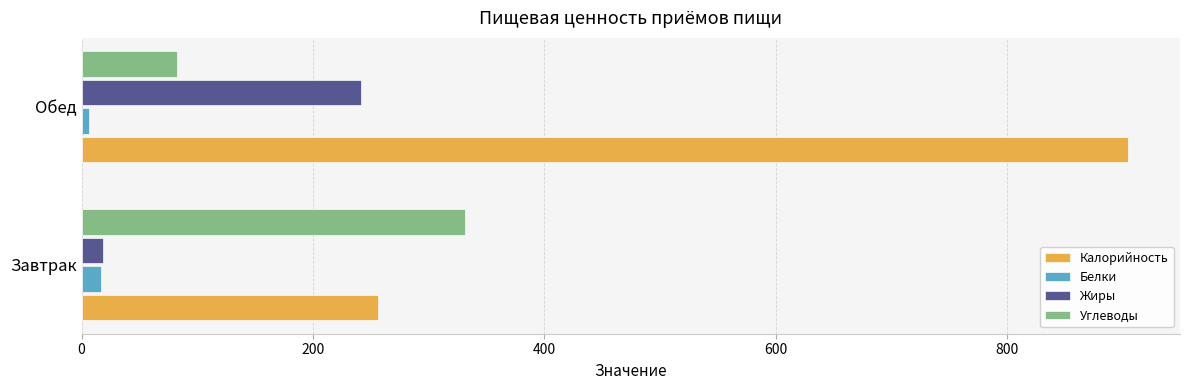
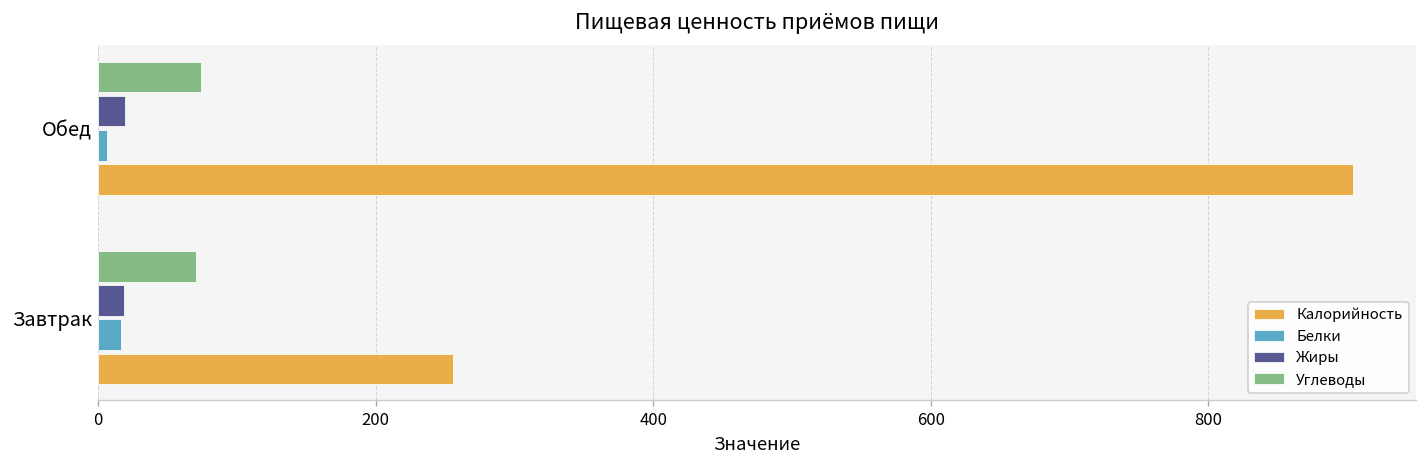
  {
    "Калорийность": {
      "Обед": 904,
      "Завтрак": 256
    },
    "Белки": {
      "Обед": 7,
      "Завтрак": 17
    },
    "Жиры": {
-     "Обед": 241,
+     "Обед": 20,
      "Завтрак": 18
    },
    "Углеводы": {
-     "Обед": 83,
-     "Завтрак": 332
+     "Обед": 74,
+     "Завтрак": 70
    }
  }
